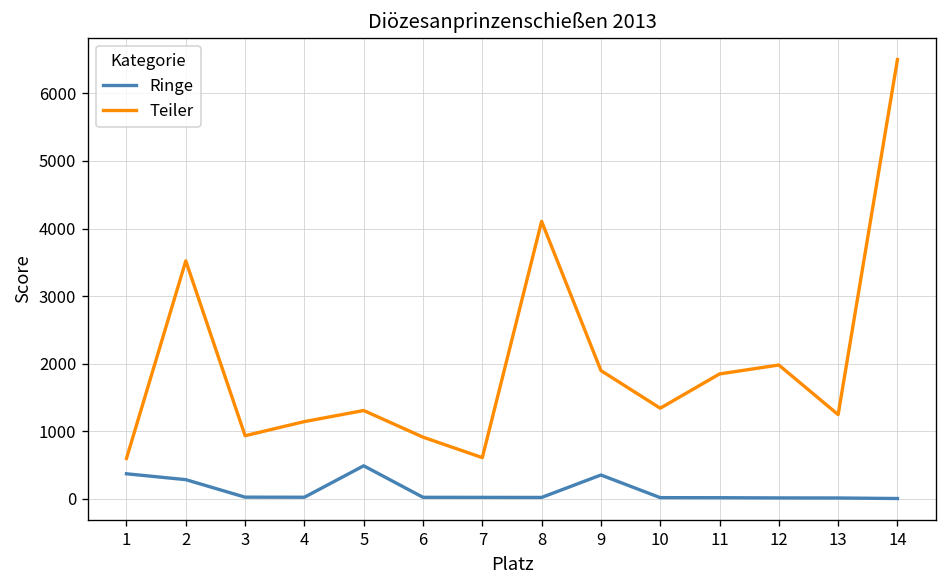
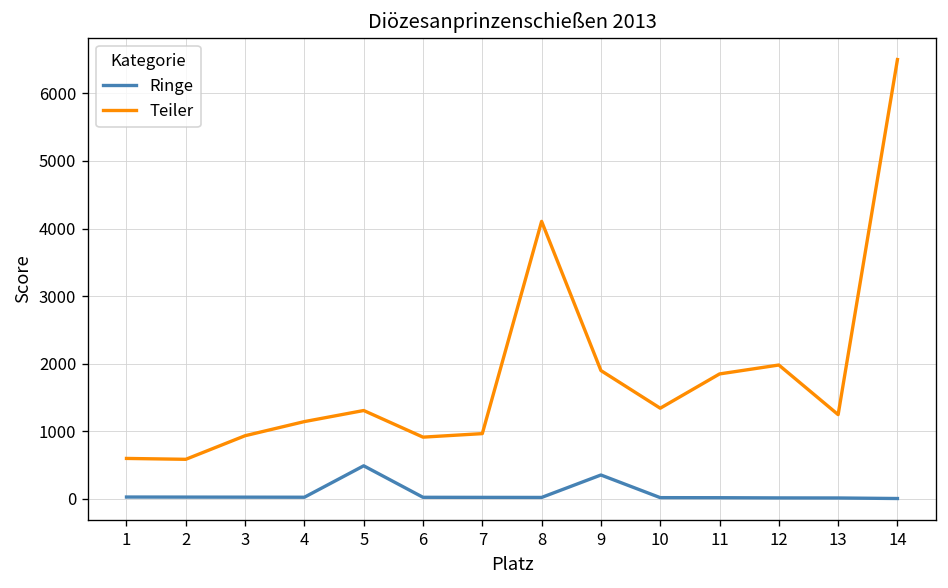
  {
    "Ringe": {
-     "1": 400,
-     "2": 300,
+     "1": 0,
+     "2": 0,
      "3": 0,
      "4": 0,
      "5": 500,
      "6": 0,
      "7": 0,
      "8": 0,
      "9": 400,
      "10": 0,
      "11": 0,
      "12": 0,
      "13": 0,
      "14": 0
    },
    "Teiler": {
      "1": 600,
-     "2": 3500,
+     "2": 600,
      "3": 900,
      "4": 1100,
      "5": 1300,
      "6": 900,
-     "7": 600,
+     "7": 1000,
      "8": 4100,
      "9": 1900,
      "10": 1300,
      "11": 1800,
      "12": 2000,
      "13": 1200,
      "14": 6500
    }
  }
